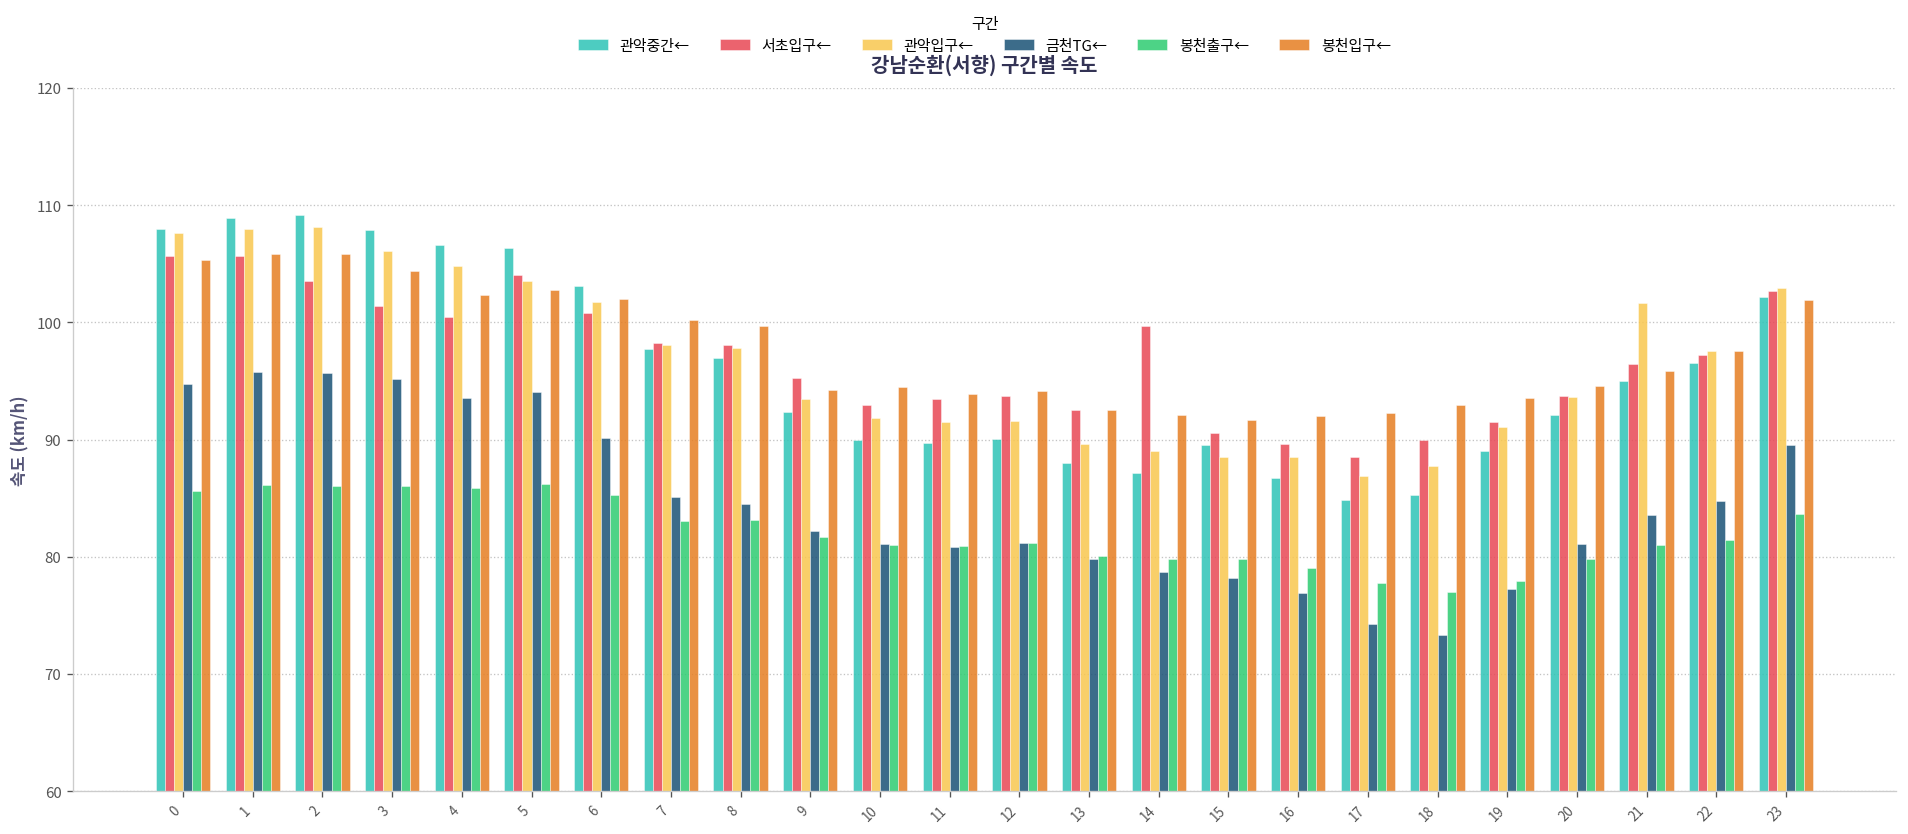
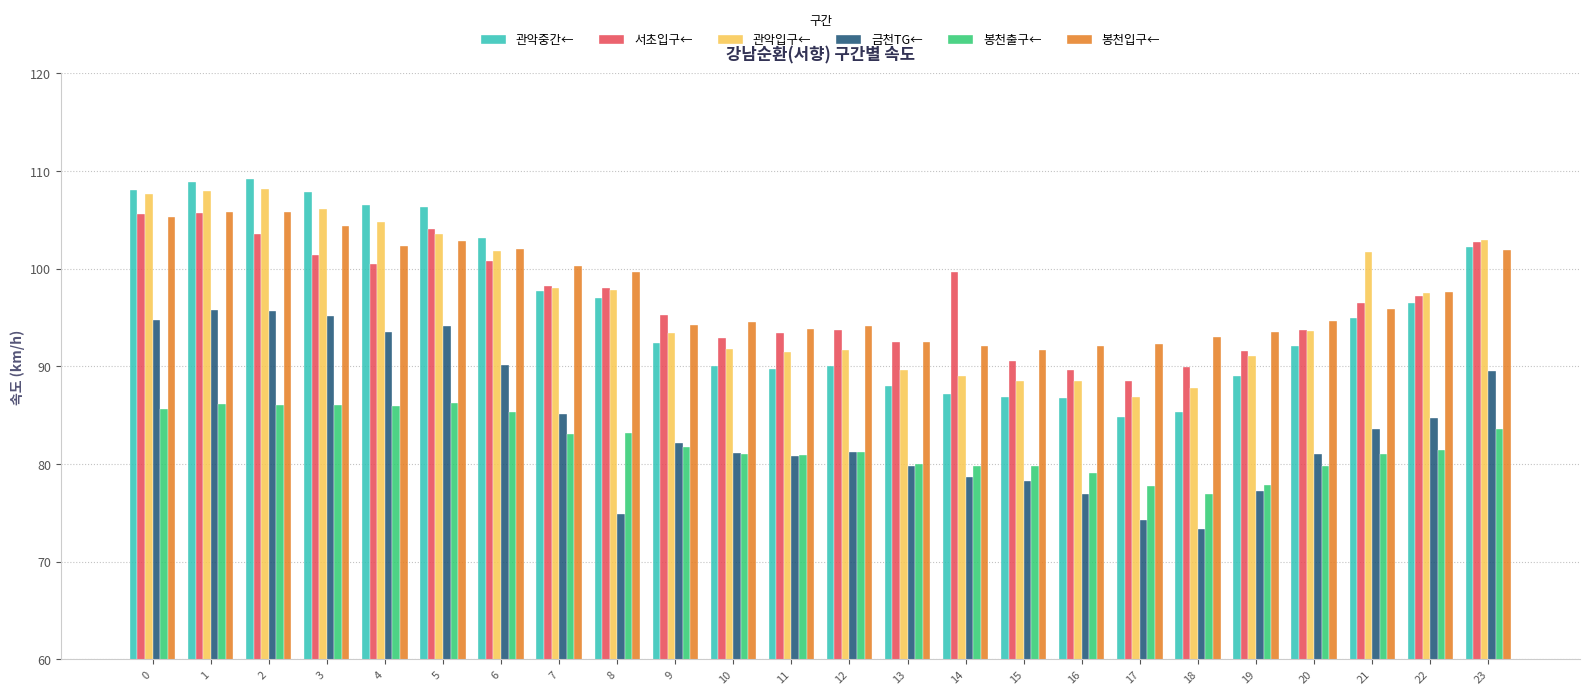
  {
    "관악중간←": {
      "0": 108,
      "1": 109,
      "2": 109,
      "3": 108,
      "4": 107,
      "5": 106,
      "6": 103,
      "7": 98,
      "8": 97,
      "9": 92,
      "10": 90,
      "11": 90,
      "12": 90,
      "13": 88,
      "14": 87,
-     "15": 90,
+     "15": 87,
      "16": 87,
      "17": 85,
      "18": 85,
      "19": 89,
      "20": 92,
      "21": 95,
      "22": 97,
      "23": 102
    },
    "서초입구←": {
      "0": 106,
      "1": 106,
      "2": 104,
      "3": 101,
      "4": 100,
      "5": 104,
      "6": 101,
      "7": 98,
      "8": 98,
      "9": 95,
      "10": 93,
      "11": 93,
      "12": 94,
      "13": 93,
      "14": 100,
      "15": 91,
      "16": 90,
      "17": 89,
      "18": 90,
      "19": 92,
      "20": 94,
      "21": 96,
      "22": 97,
      "23": 103
    },
    "관악입구←": {
      "0": 108,
      "1": 108,
      "2": 108,
      "3": 106,
      "4": 105,
      "5": 104,
      "6": 102,
      "7": 98,
      "8": 98,
      "9": 93,
      "10": 92,
      "11": 91,
      "12": 92,
      "13": 90,
      "14": 89,
      "15": 89,
      "16": 88,
      "17": 87,
      "18": 88,
      "19": 91,
      "20": 94,
      "21": 102,
      "22": 98,
      "23": 103
    },
    "금천TG←": {
      "0": 95,
      "1": 96,
      "2": 96,
      "3": 95,
      "4": 94,
      "5": 94,
      "6": 90,
      "7": 85,
-     "8": 84,
+     "8": 75,
      "9": 82,
      "10": 81,
      "11": 81,
      "12": 81,
      "13": 80,
      "14": 79,
      "15": 78,
      "16": 77,
      "17": 74,
      "18": 73,
      "19": 77,
      "20": 81,
      "21": 84,
      "22": 85,
      "23": 90
    },
    "봉천출구←": {
      "0": 86,
      "1": 86,
      "2": 86,
      "3": 86,
      "4": 86,
      "5": 86,
      "6": 85,
      "7": 83,
      "8": 83,
      "9": 82,
      "10": 81,
      "11": 81,
      "12": 81,
      "13": 80,
      "14": 80,
      "15": 80,
      "16": 79,
      "17": 78,
      "18": 77,
      "19": 78,
      "20": 80,
      "21": 81,
      "22": 81,
      "23": 84
    },
    "봉천입구←": {
      "0": 105,
      "1": 106,
      "2": 106,
      "3": 104,
      "4": 102,
      "5": 103,
      "6": 102,
      "7": 100,
      "8": 100,
      "9": 94,
      "10": 95,
      "11": 94,
      "12": 94,
      "13": 93,
      "14": 92,
      "15": 92,
      "16": 92,
      "17": 92,
      "18": 93,
      "19": 94,
      "20": 95,
      "21": 96,
      "22": 98,
      "23": 102
    }
  }
